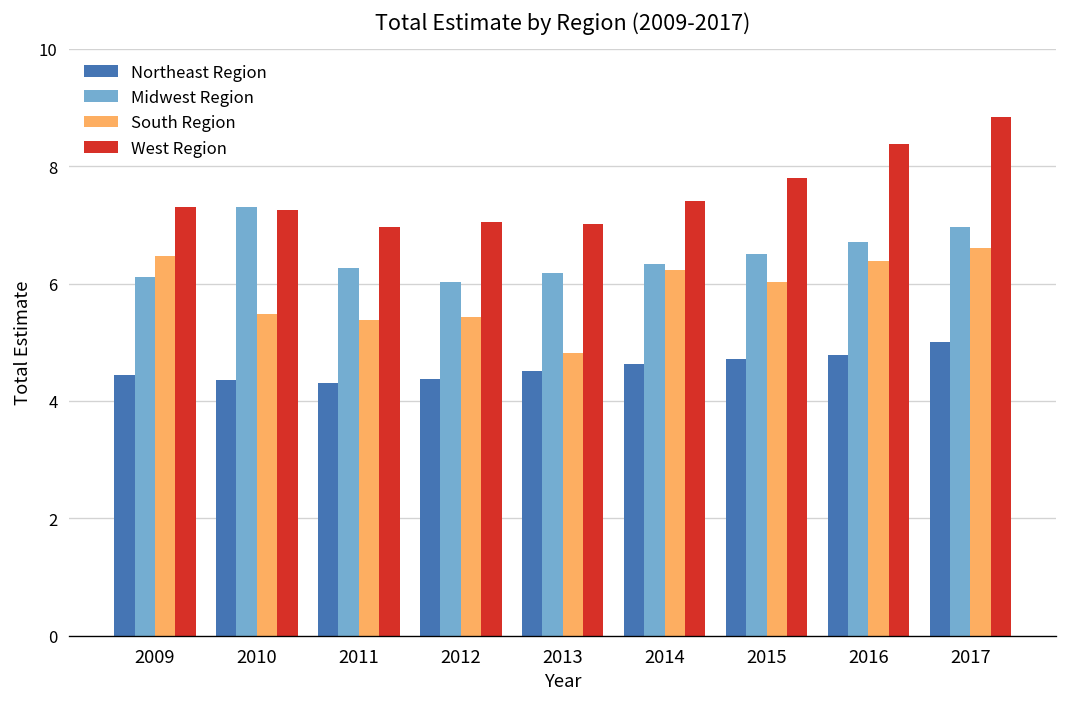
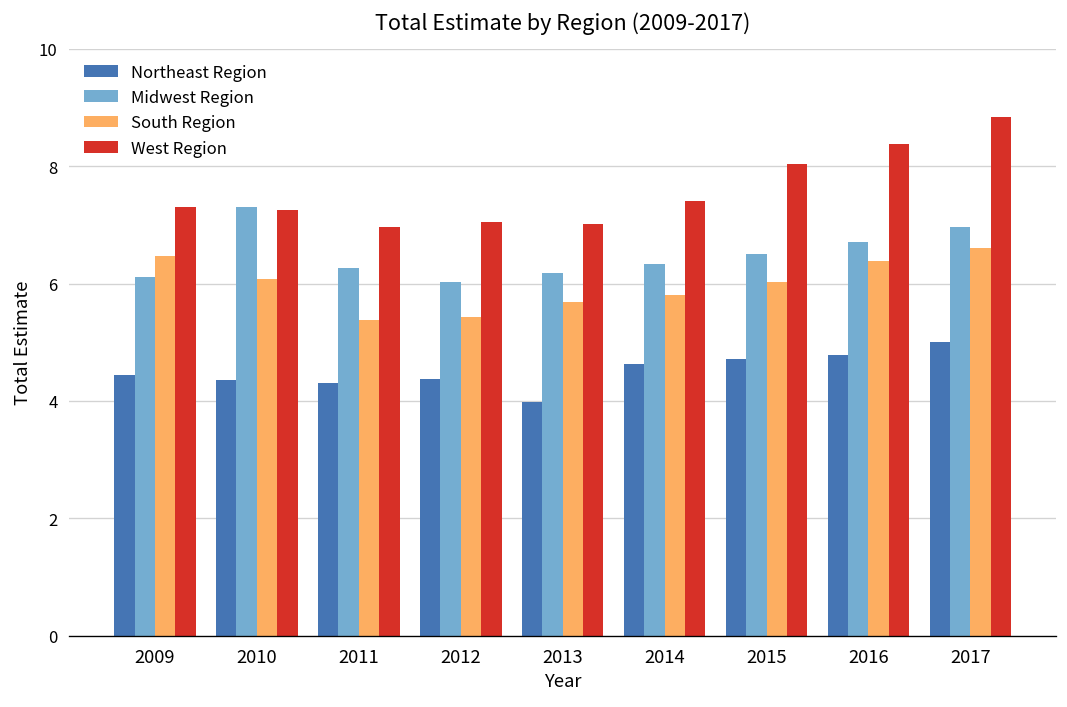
  {
    "Northeast Region": {
      "2009": 4.4,
      "2010": 4.4,
      "2011": 4.3,
      "2012": 4.4,
-     "2013": 4.5,
+     "2013": 4.0,
      "2014": 4.6,
      "2015": 4.7,
      "2016": 4.8,
      "2017": 5.0
    },
    "Midwest Region": {
      "2009": 6.1,
      "2010": 7.3,
      "2011": 6.3,
      "2012": 6.0,
      "2013": 6.2,
      "2014": 6.3,
      "2015": 6.5,
      "2016": 6.7,
      "2017": 7.0
    },
    "South Region": {
      "2009": 6.5,
-     "2010": 5.5,
+     "2010": 6.1,
      "2011": 5.4,
      "2012": 5.4,
-     "2013": 4.8,
-     "2014": 6.2,
+     "2013": 5.7,
+     "2014": 5.8,
      "2015": 6.0,
      "2016": 6.4,
      "2017": 6.6
    },
    "West Region": {
      "2009": 7.3,
      "2010": 7.3,
      "2011": 7.0,
      "2012": 7.1,
      "2013": 7.0,
      "2014": 7.4,
-     "2015": 7.8,
+     "2015": 8.0,
      "2016": 8.4,
      "2017": 8.8
    }
  }
